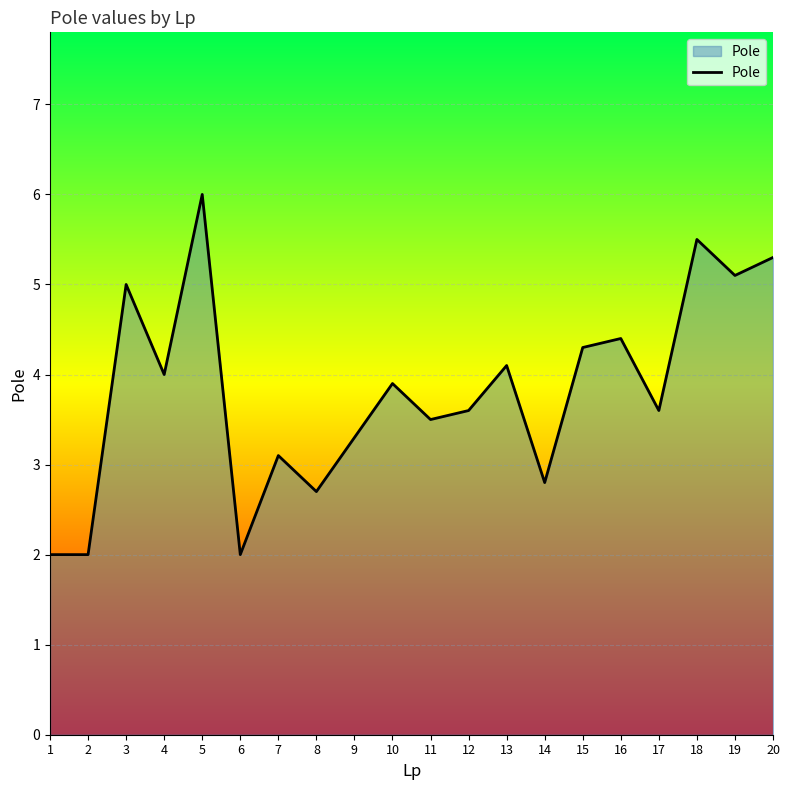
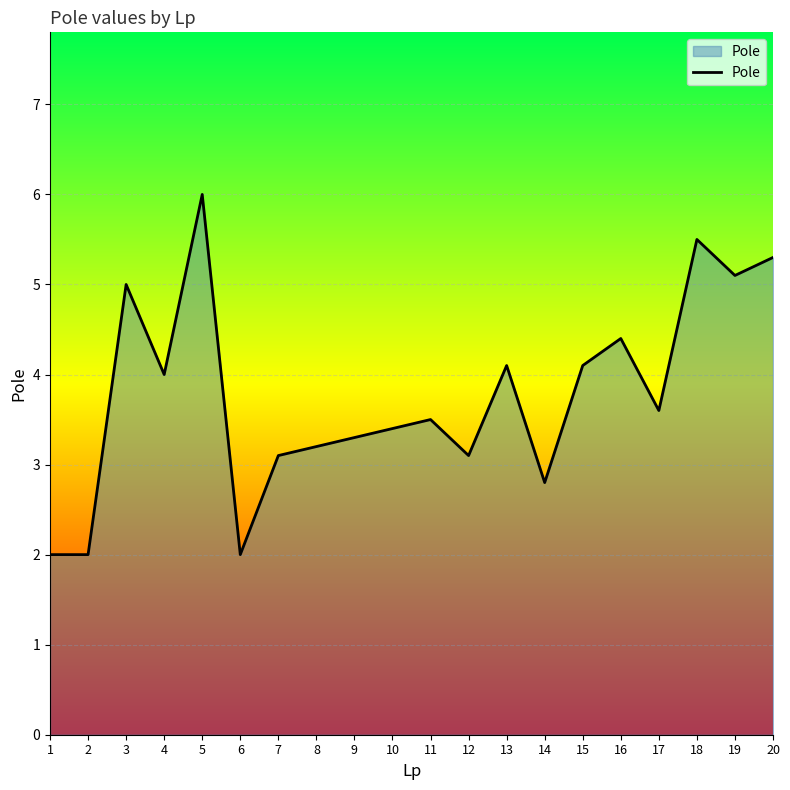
  {
    "1": 2.0,
    "2": 2.0,
    "3": 5.0,
    "4": 4.0,
    "5": 6.0,
    "6": 2.0,
    "7": 3.1,
-   "8": 2.7,
+   "8": 3.2,
    "9": 3.3,
-   "10": 3.9,
+   "10": 3.4,
    "11": 3.5,
-   "12": 3.6,
+   "12": 3.1,
    "13": 4.1,
    "14": 2.8,
-   "15": 4.3,
+   "15": 4.1,
    "16": 4.4,
    "17": 3.6,
    "18": 5.5,
    "19": 5.1,
    "20": 5.3
  }
